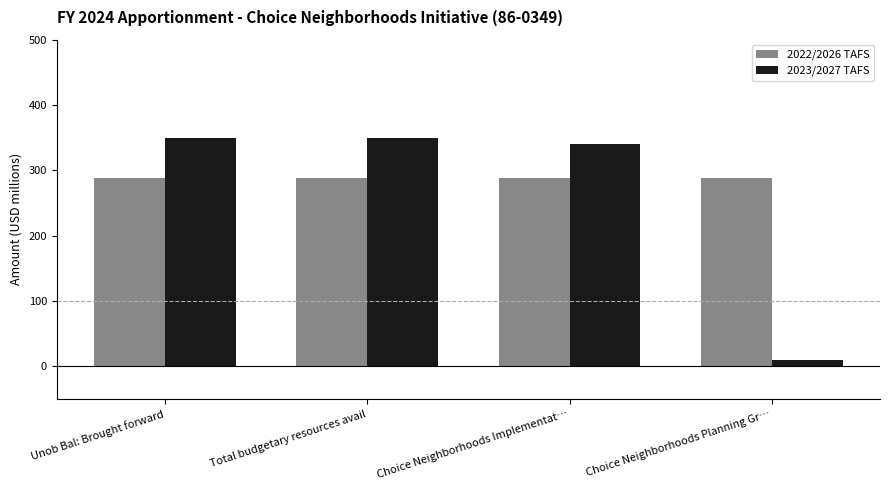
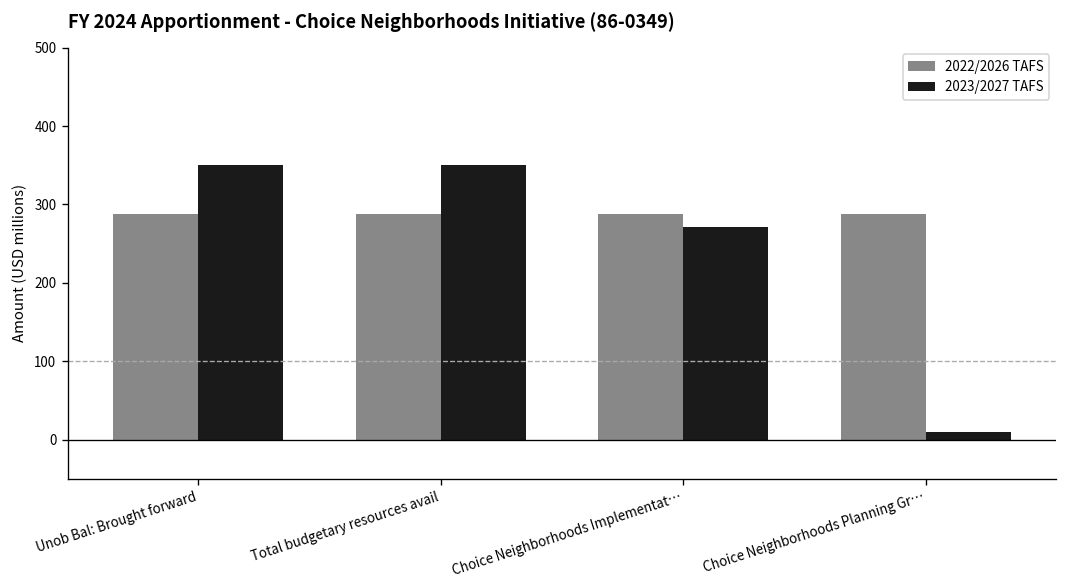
  {
    "2022/2026 TAFS": {
      "Unob Bal: Brought forward": 290,
      "Total budgetary resources avail": 290,
      "Choice Neighborhoods Implementat…": 290,
      "Choice Neighborhoods Planning Gr…": 290
    },
    "2023/2027 TAFS": {
      "Unob Bal: Brought forward": 350,
      "Total budgetary resources avail": 350,
-     "Choice Neighborhoods Implementat…": 340,
+     "Choice Neighborhoods Implementat…": 270,
      "Choice Neighborhoods Planning Gr…": 10
    }
  }
